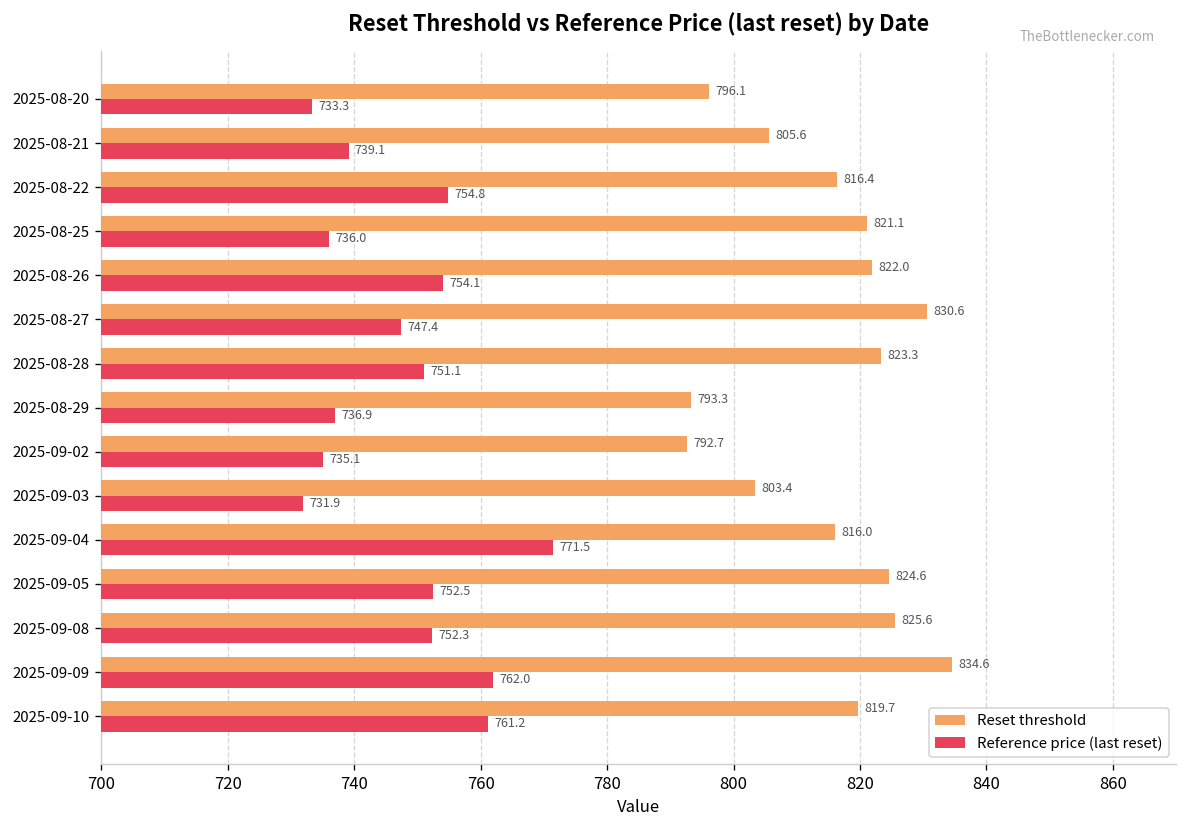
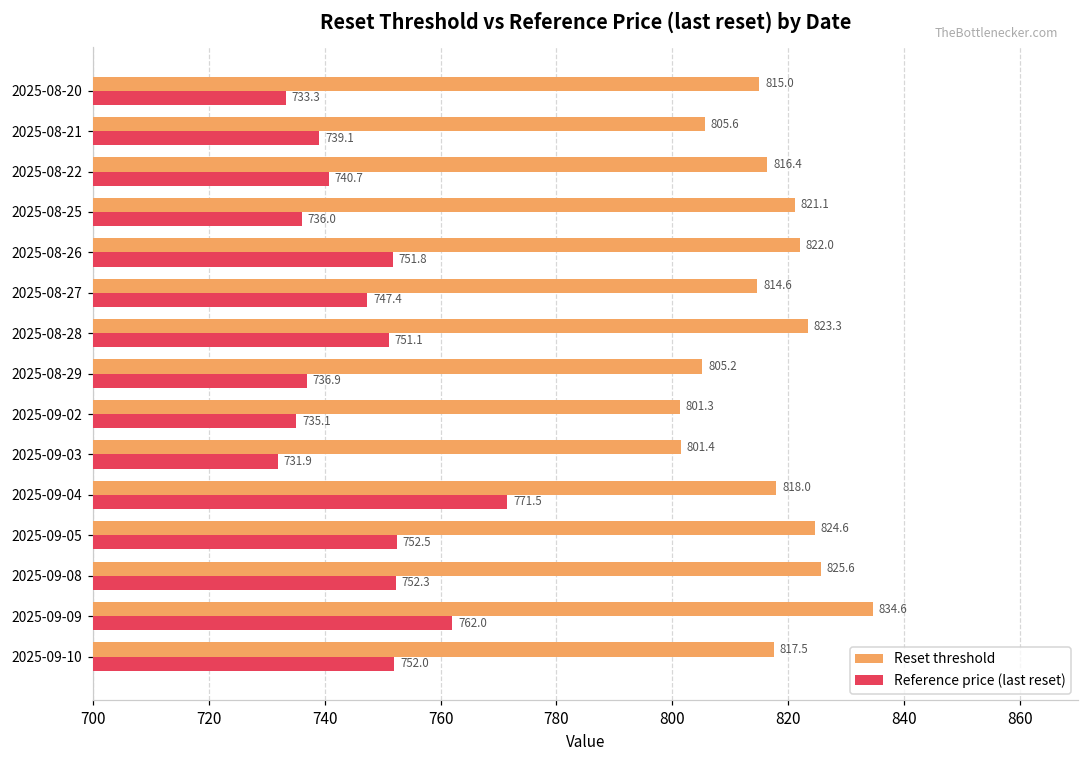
  {
    "Reset threshold": {
-     "2025-08-20": 796.1,
+     "2025-08-20": 815.0,
      "2025-08-21": 805.6,
      "2025-08-22": 816.4,
      "2025-08-25": 821.1,
      "2025-08-26": 822.0,
-     "2025-08-27": 830.6,
+     "2025-08-27": 814.6,
      "2025-08-28": 823.3,
-     "2025-08-29": 793.3,
-     "2025-09-02": 792.7,
-     "2025-09-03": 803.4,
-     "2025-09-04": 816.0,
+     "2025-08-29": 805.2,
+     "2025-09-02": 801.3,
+     "2025-09-03": 801.4,
+     "2025-09-04": 818.0,
      "2025-09-05": 824.6,
      "2025-09-08": 825.6,
      "2025-09-09": 834.6,
-     "2025-09-10": 819.7
+     "2025-09-10": 817.5
    },
    "Reference price (last reset)": {
      "2025-08-20": 733.3,
      "2025-08-21": 739.1,
-     "2025-08-22": 754.8,
+     "2025-08-22": 740.7,
      "2025-08-25": 736.0,
-     "2025-08-26": 754.1,
+     "2025-08-26": 751.8,
      "2025-08-27": 747.4,
      "2025-08-28": 751.1,
      "2025-08-29": 736.9,
      "2025-09-02": 735.1,
      "2025-09-03": 731.9,
      "2025-09-04": 771.5,
      "2025-09-05": 752.5,
      "2025-09-08": 752.3,
      "2025-09-09": 762.0,
-     "2025-09-10": 761.2
+     "2025-09-10": 752.0
    }
  }
